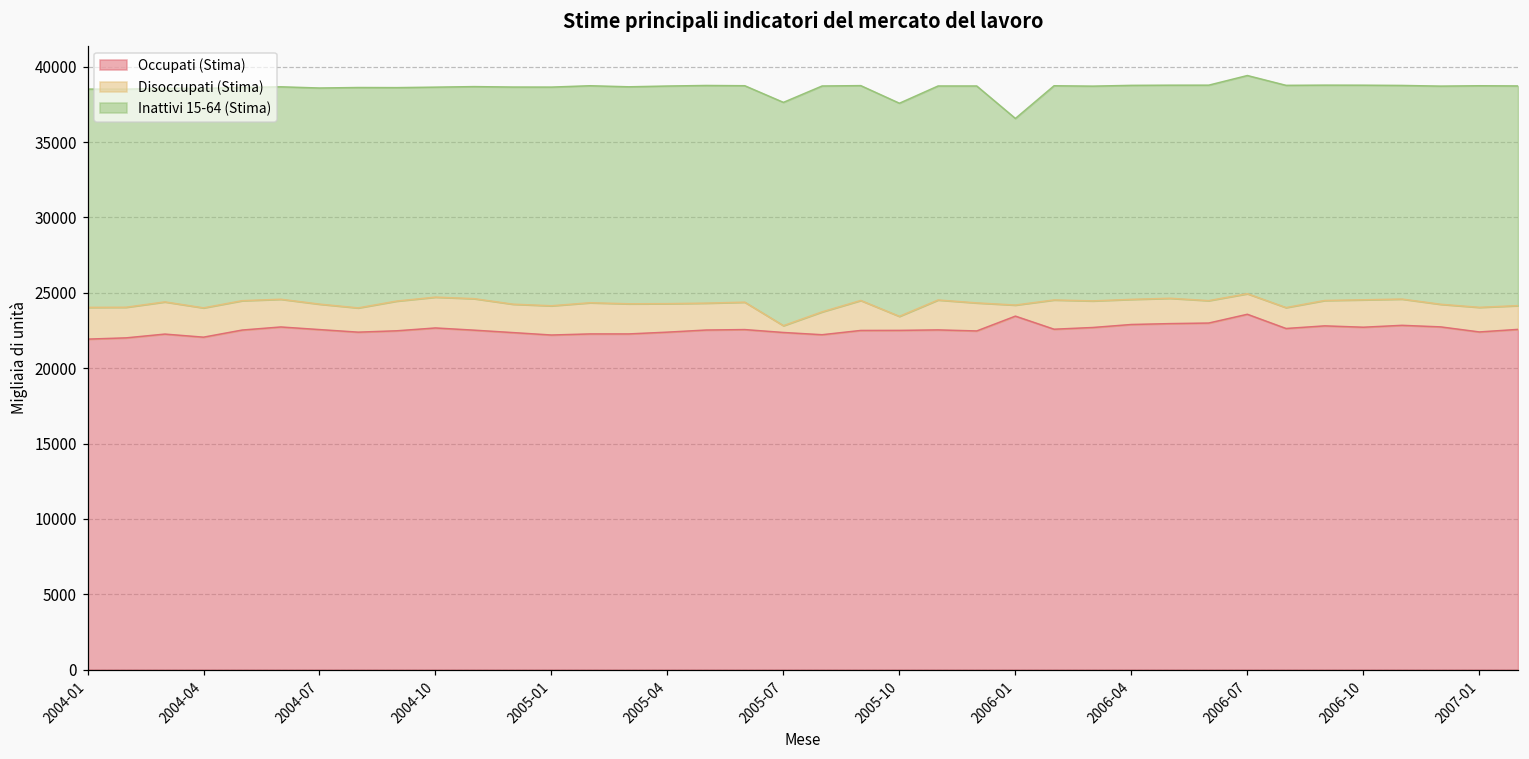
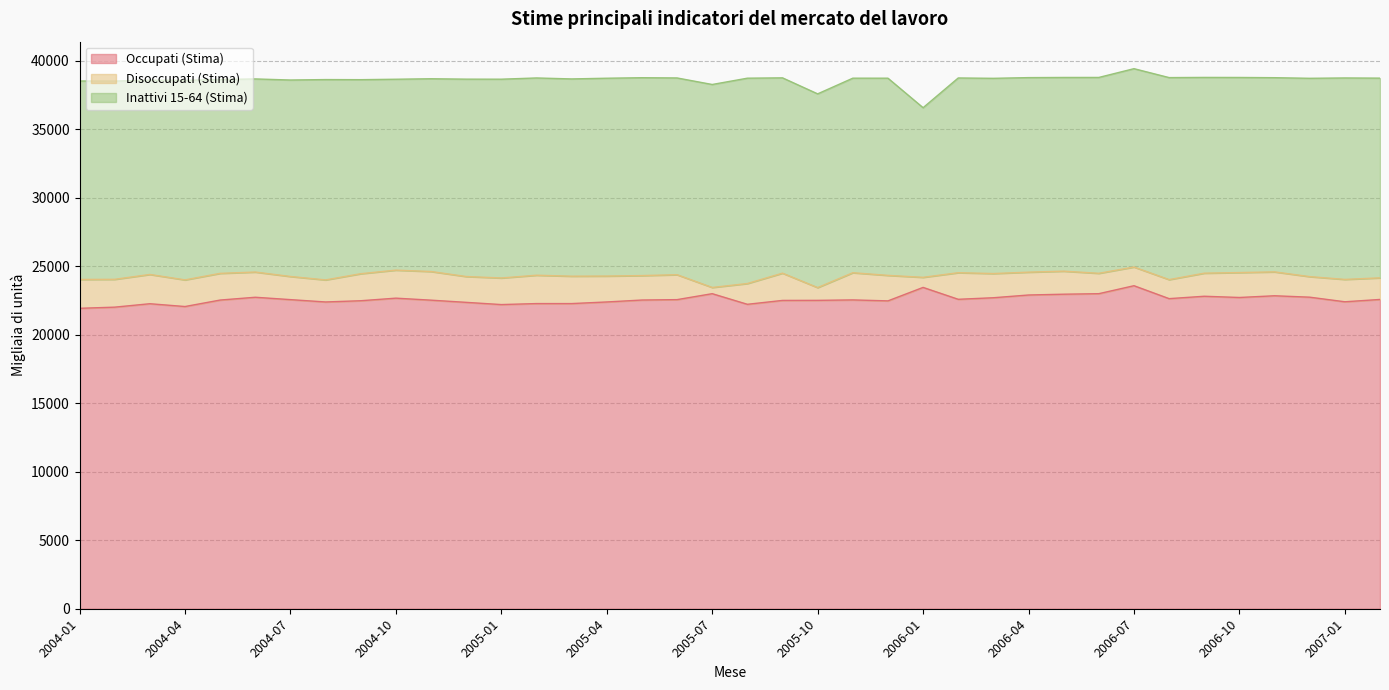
  {
    "Occupati (Stima)": {
      "2004-01": 21900,
      "2004-04": 22100,
      "2004-07": 22600,
      "2004-10": 22700,
      "2005-01": 22200,
      "2005-04": 22400,
-     "2005-07": 22400,
+     "2005-07": 23000,
      "2005-10": 22500,
      "2006-01": 23500,
      "2006-04": 22900,
      "2006-07": 23600,
      "2006-10": 22700,
      "2007-01": 22400
    },
    "Disoccupati (Stima)": {
      "2004-01": 2100,
      "2004-04": 1900,
      "2004-07": 1700,
      "2004-10": 2000,
      "2005-01": 1900,
      "2005-04": 1900,
      "2005-07": 500,
      "2005-10": 900,
      "2006-01": 700,
      "2006-04": 1700,
      "2006-07": 1400,
      "2006-10": 1800,
      "2007-01": 1600
    },
    "Inattivi 15-64 (Stima)": {
      "2004-01": 14500,
      "2004-07": 14300,
      "2004-10": 13900,
      "2005-01": 14500,
      "2005-04": 14400,
      "2005-07": 14800,
      "2005-10": 14100,
      "2006-01": 12400,
      "2006-04": 14200,
      "2006-07": 14500,
      "2006-10": 14200,
      "2007-01": 14700
    }
  }
